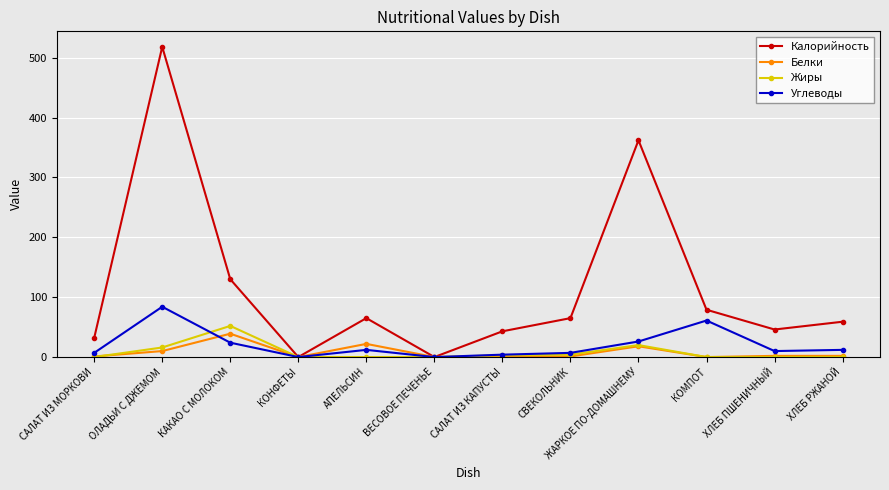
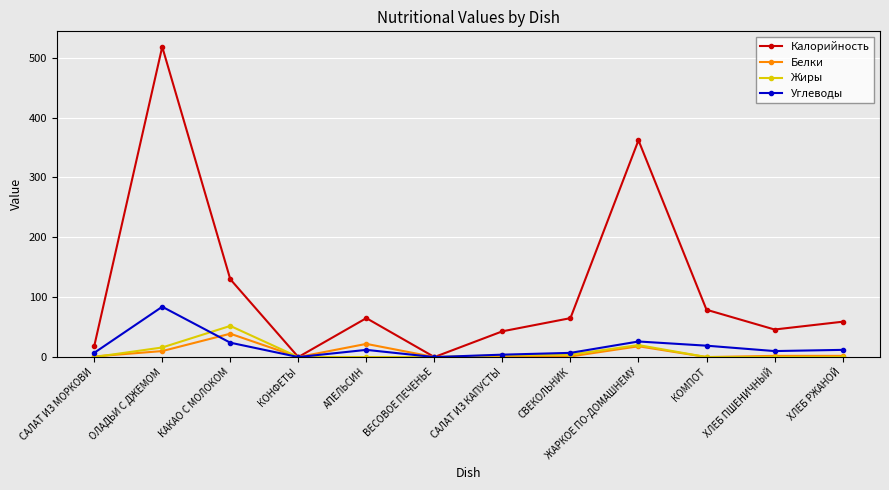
  {
    "Калорийность": {
-     "САЛАТ ИЗ МОРКОВИ": 30,
+     "САЛАТ ИЗ МОРКОВИ": 20,
      "ОЛАДЬИ С ДЖЕМОМ": 520,
      "КАКАО С МОЛОКОМ": 130,
      "АПЕЛЬСИН": 70,
      "САЛАТ ИЗ КАПУСТЫ": 40,
      "СВЕКОЛЬНИК": 70,
      "ЖАРКОЕ ПО-ДОМАШНЕМУ": 360,
      "КОМПОТ": 80,
      "ХЛЕБ ПШЕНИЧНЫЙ": 50,
      "ХЛЕБ РЖАНОЙ": 60
    },
    "Белки": {
      "ОЛАДЬИ С ДЖЕМОМ": 10,
      "КАКАО С МОЛОКОМ": 40,
      "АПЕЛЬСИН": 20
    },
    "Жиры": {
      "ОЛАДЬИ С ДЖЕМОМ": 20,
      "КАКАО С МОЛОКОМ": 50,
      "АПЕЛЬСИН": 0
    },
    "Углеводы": {
      "САЛАТ ИЗ МОРКОВИ": 10,
      "ОЛАДЬИ С ДЖЕМОМ": 80,
      "КАКАО С МОЛОКОМ": 20,
      "АПЕЛЬСИН": 10,
      "ЖАРКОЕ ПО-ДОМАШНЕМУ": 30,
-     "КОМПОТ": 60,
+     "КОМПОТ": 20,
      "ХЛЕБ ПШЕНИЧНЫЙ": 10,
      "ХЛЕБ РЖАНОЙ": 10
    }
  }
